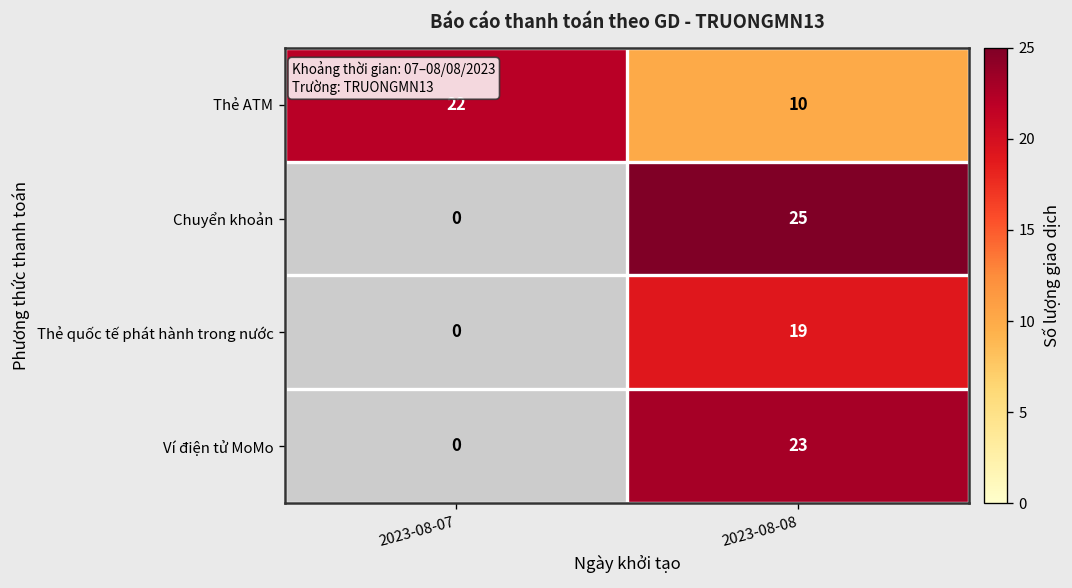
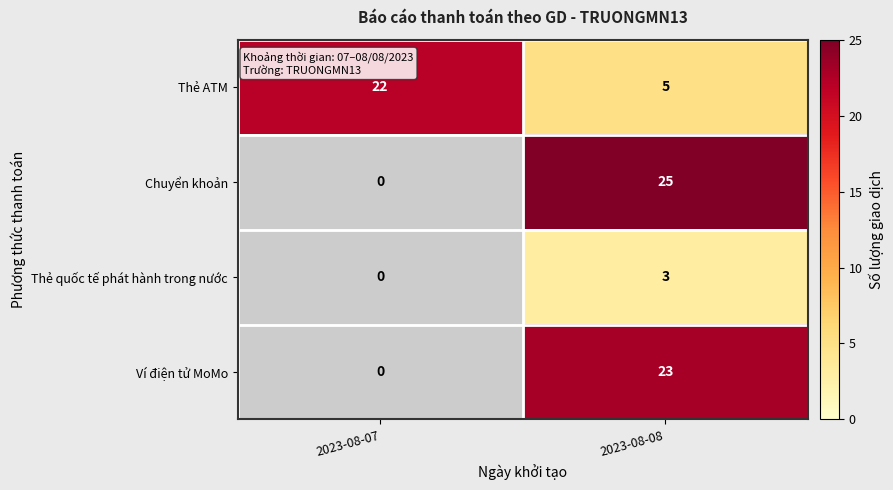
  {
    "Thẻ ATM": {
      "2023-08-07": 22,
-     "2023-08-08": 10
+     "2023-08-08": 5
    },
    "Chuyển khoản": {
      "2023-08-08": 25
    },
    "Thẻ quốc tế phát hành trong nước": {
-     "2023-08-08": 19
+     "2023-08-08": 3
    },
    "Ví điện tử MoMo": {
      "2023-08-08": 23
    }
  }
